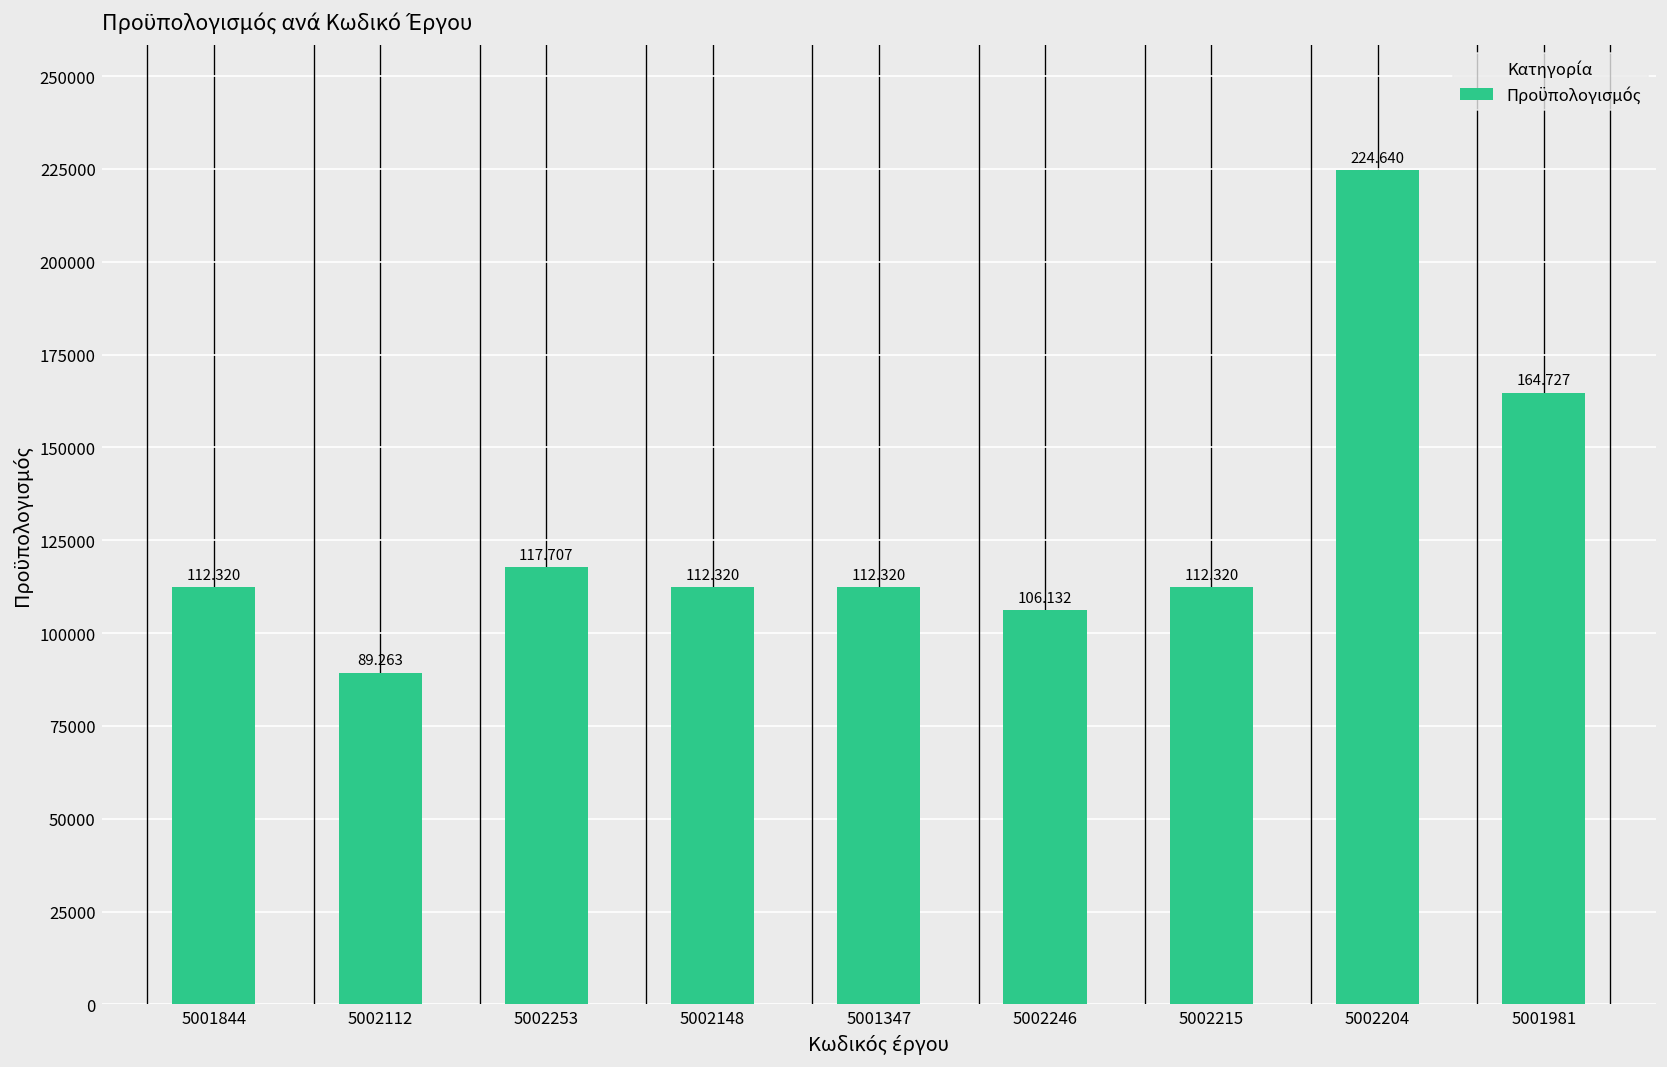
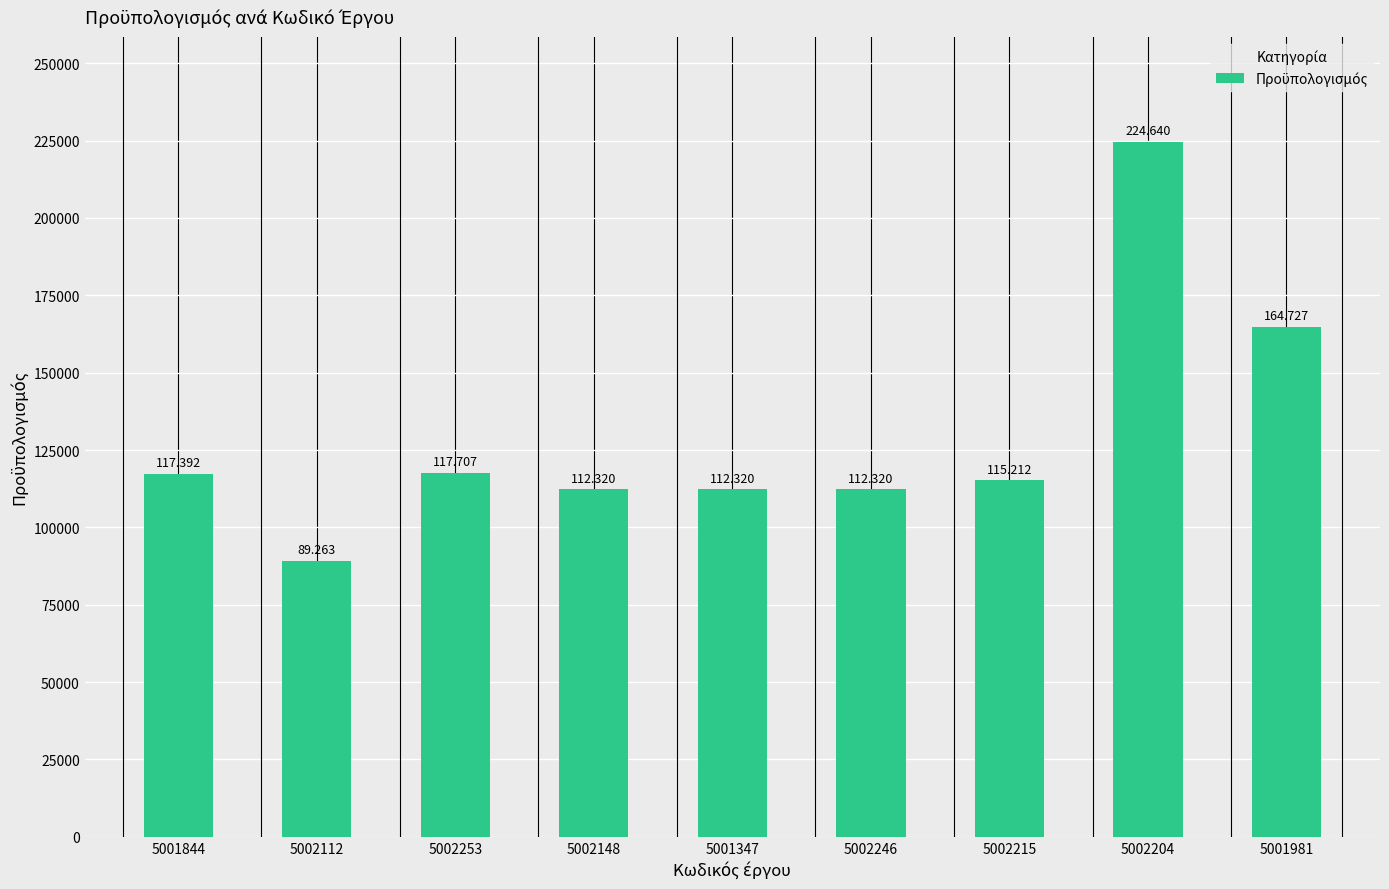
  {
-   "5001844": 112.320,
-   "5002246": 106.132,
-   "5002215": 112.320
+   "5001844": 117.392,
+   "5002246": 112.320,
+   "5002215": 115.212
  }
